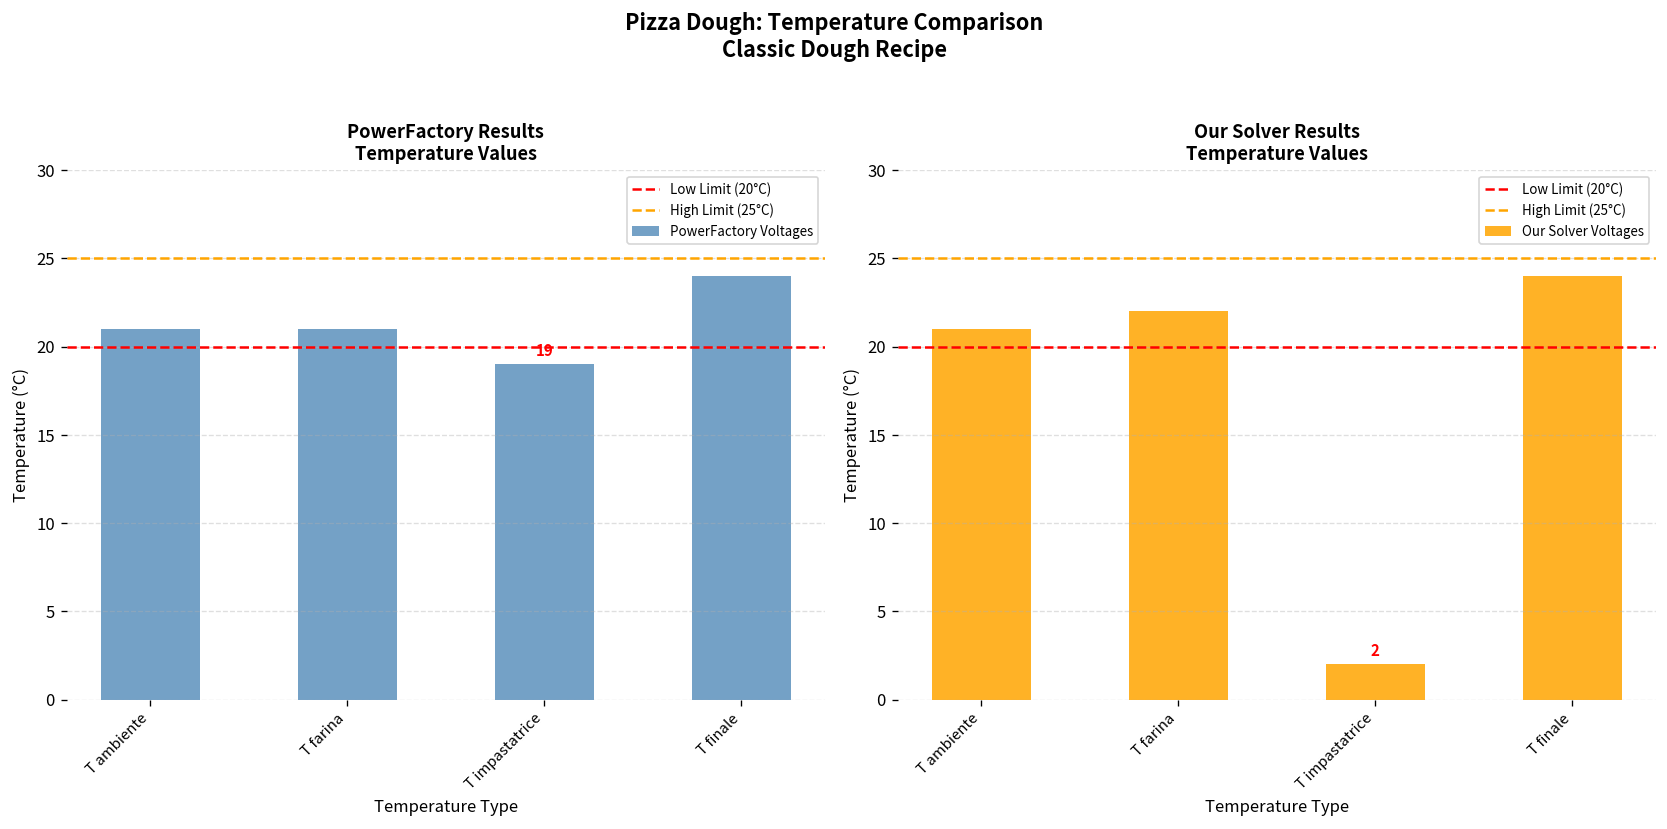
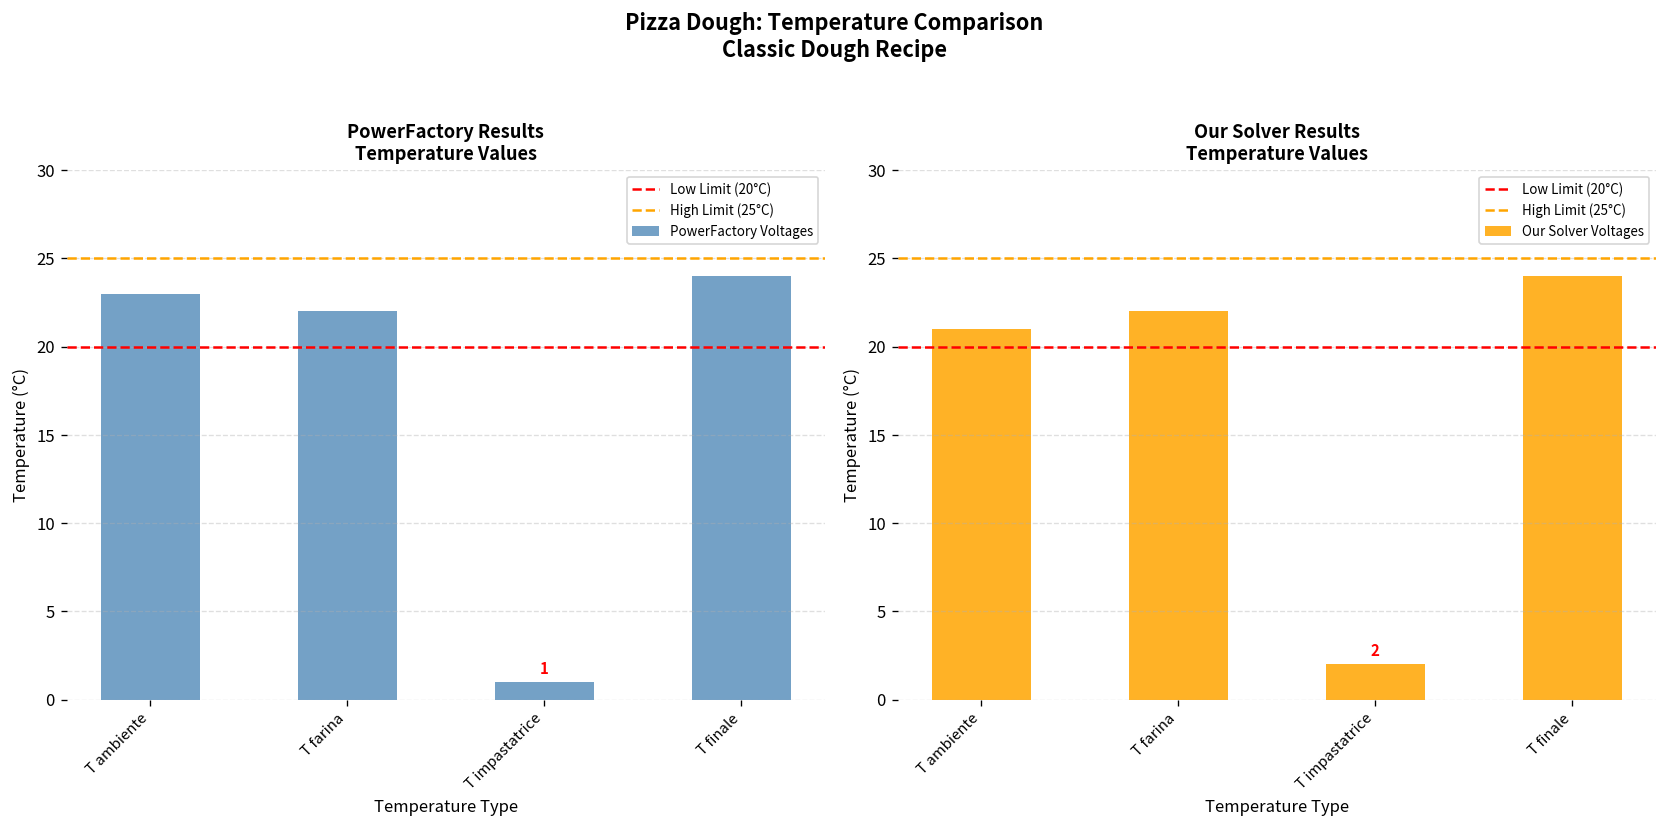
  {
    "PowerFactory Results Temperature Values": {
-     "T ambiente": 21,
-     "T farina": 21,
-     "T impastatrice": 19
+     "T ambiente": 23,
+     "T farina": 22,
+     "T impastatrice": 1
    },
    "Our Solver Results Temperature Values": {
      "T impastatrice": 2
    }
  }
